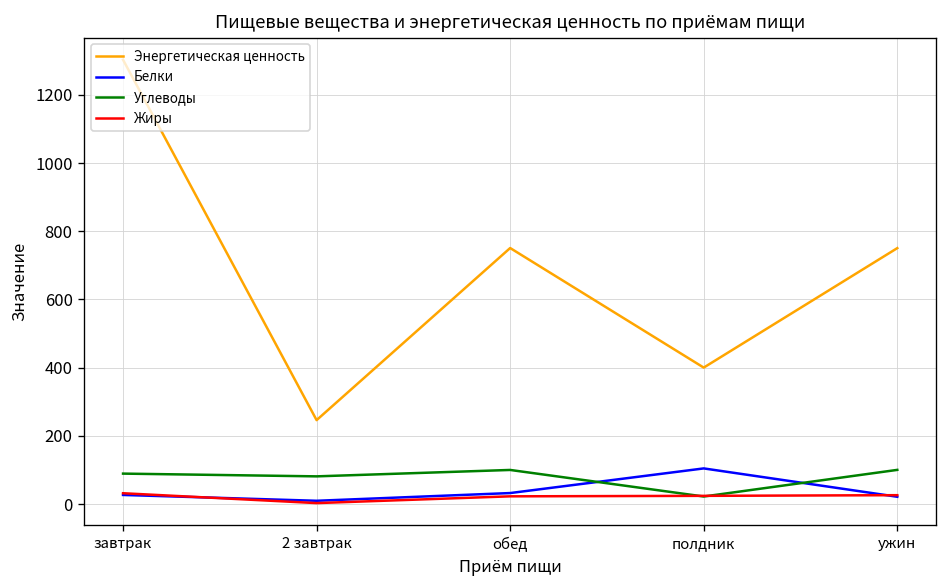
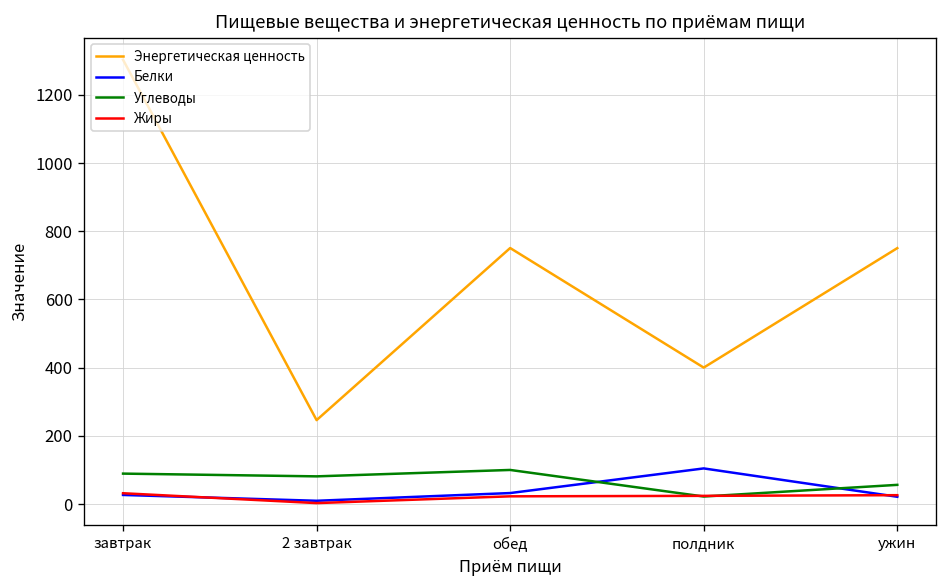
  {
    "Энергетическая ценность": {
      "2 завтрак": 250,
      "обед": 750,
      "полдник": 400,
      "ужин": 750
    },
    "Белки": {
      "обед": 30,
      "полдник": 100
    },
    "Углеводы": {
      "завтрак": 90,
      "2 завтрак": 80,
      "обед": 100,
-     "ужин": 100
+     "ужин": 60
    },
    "Жиры": {
      "обед": 20
    }
  }
